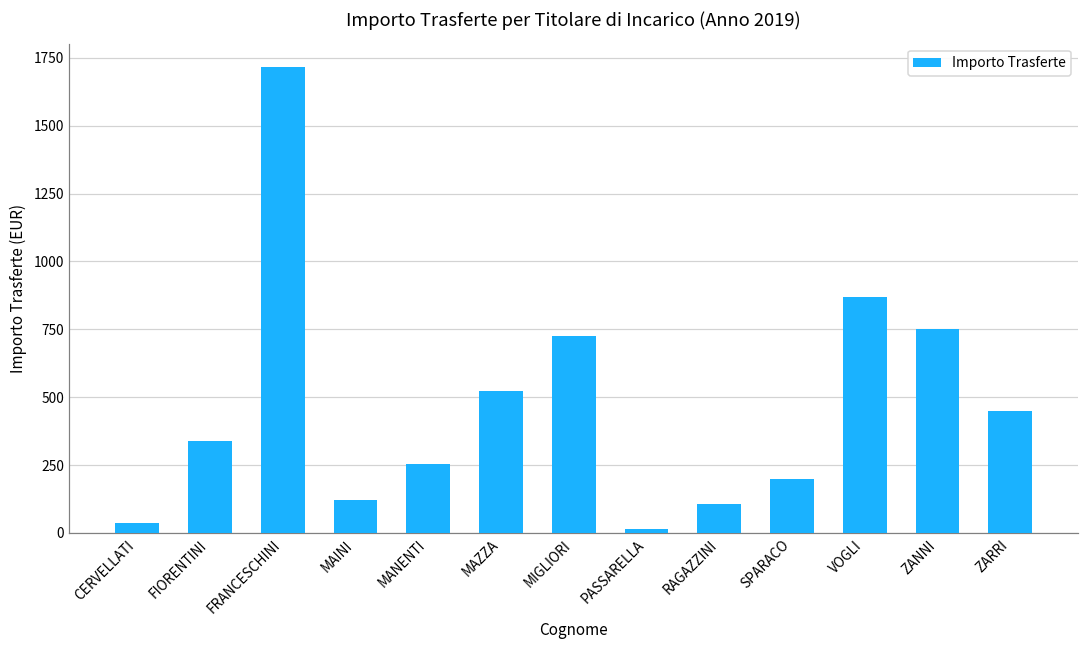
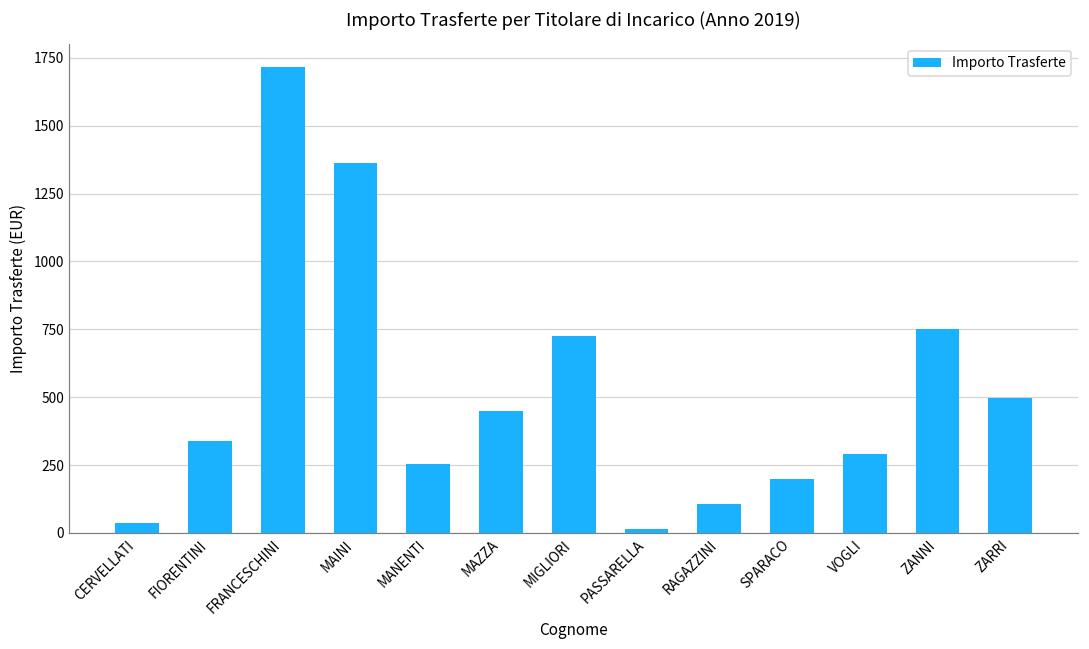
  {
    "CERVELLATI": 40,
    "FIORENTINI": 340,
    "FRANCESCHINI": 1720,
-   "MAINI": 120,
+   "MAINI": 1360,
    "MANENTI": 250,
-   "MAZZA": 520,
+   "MAZZA": 450,
    "MIGLIORI": 720,
    "PASSARELLA": 20,
    "RAGAZZINI": 110,
    "SPARACO": 200,
-   "VOGLI": 870,
+   "VOGLI": 290,
    "ZANNI": 750,
-   "ZARRI": 450
+   "ZARRI": 500
  }
